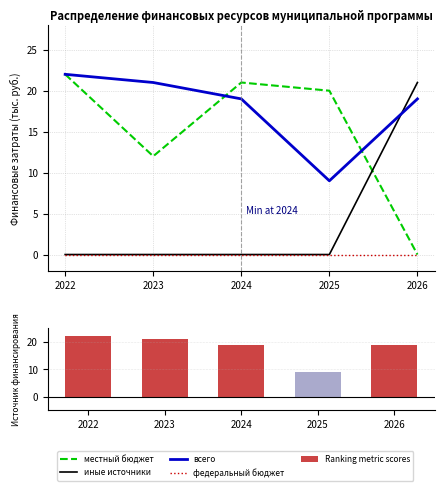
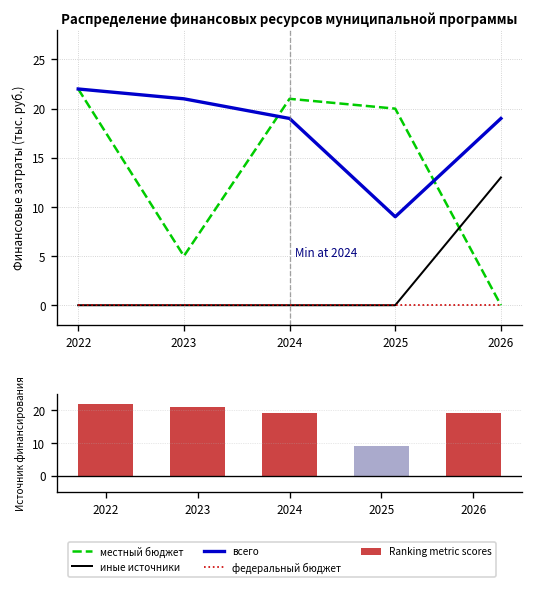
  {
    "Распределение финансовых ресурсов муниципальной программы": {
      "местный бюджет": {
-       "2023": 12,
+       "2023": 5,
        "2024": 21,
        "2025": 20
      },
      "иные источники": {
-       "2026": 21
+       "2026": 13
      },
      "всего": {
        "2023": 21,
        "2024": 19,
        "2025": 9,
        "2026": 19
      }
    }
  }
